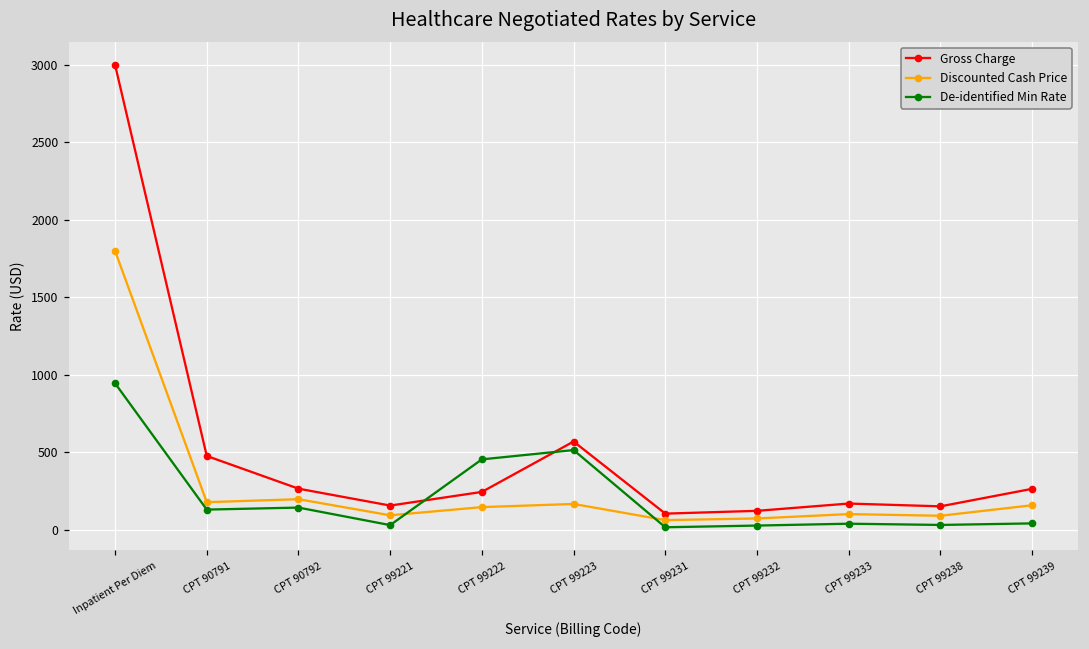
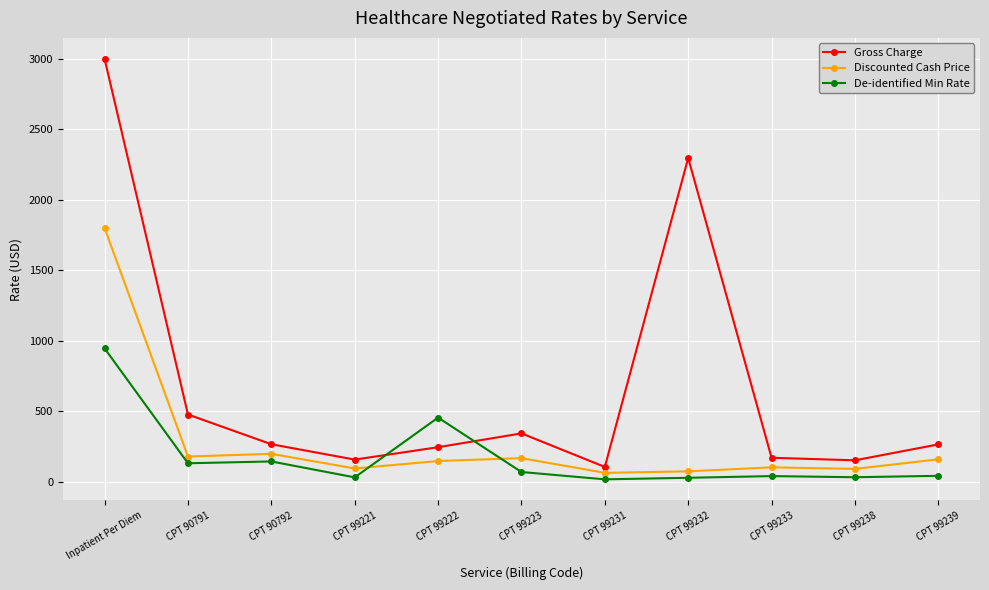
  {
    "Gross Charge": {
      "Inpatient Per Diem": 3000,
      "CPT 90791": 480,
      "CPT 90792": 270,
      "CPT 99221": 160,
      "CPT 99222": 250,
-     "CPT 99223": 570,
+     "CPT 99223": 340,
      "CPT 99231": 110,
-     "CPT 99232": 120,
+     "CPT 99232": 2300,
      "CPT 99233": 170,
      "CPT 99238": 150,
      "CPT 99239": 270
    },
    "Discounted Cash Price": {
      "Inpatient Per Diem": 1800,
      "CPT 90791": 180,
      "CPT 90792": 200,
      "CPT 99221": 90,
      "CPT 99222": 150,
      "CPT 99223": 170,
      "CPT 99231": 60,
      "CPT 99232": 70,
      "CPT 99233": 100,
      "CPT 99238": 90,
      "CPT 99239": 160
    },
    "De-identified Min Rate": {
      "Inpatient Per Diem": 950,
      "CPT 90791": 130,
      "CPT 90792": 140,
      "CPT 99221": 30,
      "CPT 99222": 460,
-     "CPT 99223": 520,
+     "CPT 99223": 70,
      "CPT 99231": 20,
      "CPT 99232": 30,
      "CPT 99233": 40,
      "CPT 99238": 30,
      "CPT 99239": 40
    }
  }
